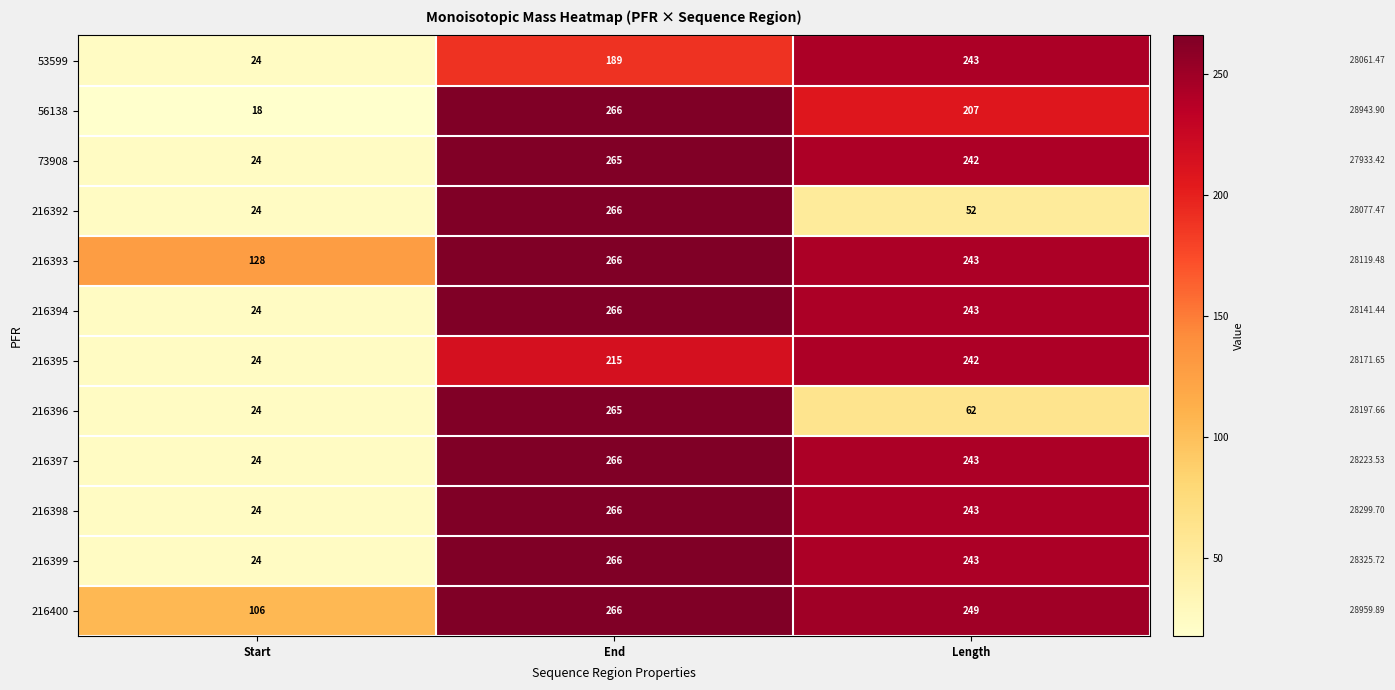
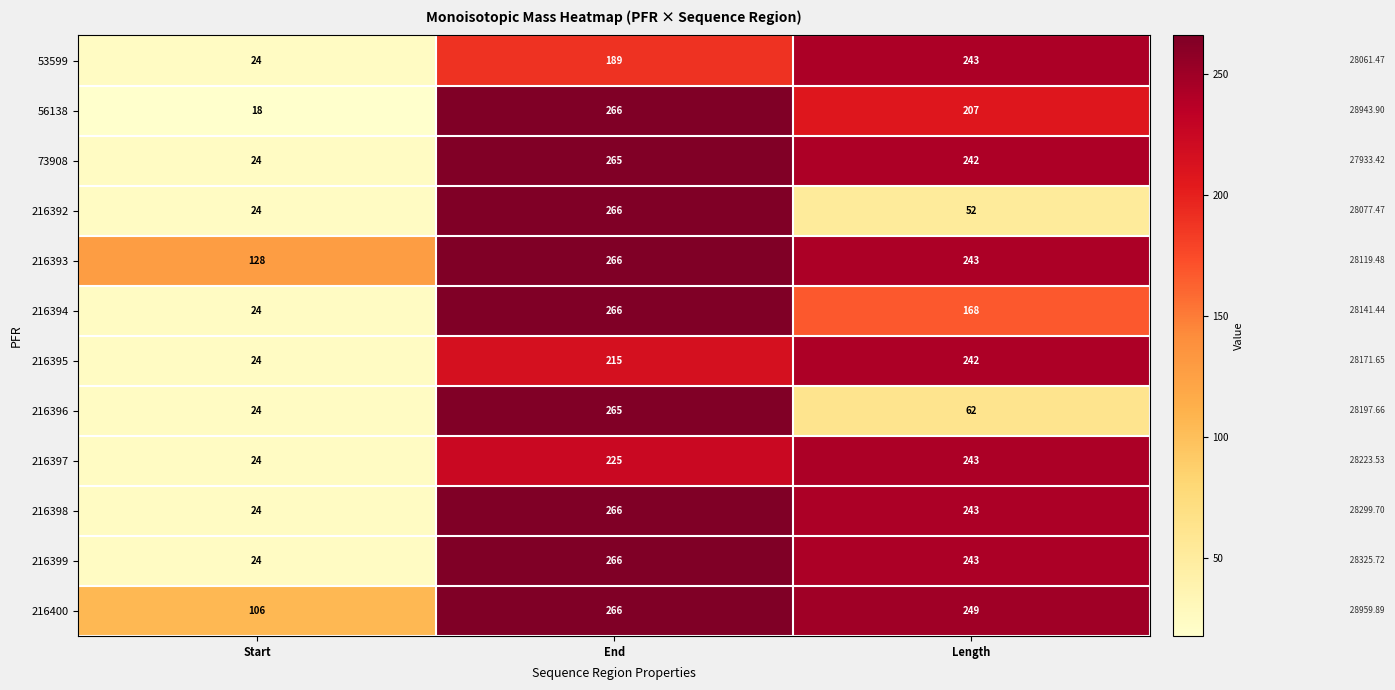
  {
    "53599": {
      "Start": 24,
      "End": 189,
      "Length": 243
    },
    "56138": {
      "Start": 18,
      "End": 266,
      "Length": 207
    },
    "73908": {
      "Start": 24,
      "End": 265,
      "Length": 242
    },
    "216392": {
      "Start": 24,
      "End": 266,
      "Length": 52
    },
    "216393": {
      "Start": 128,
      "End": 266,
      "Length": 243
    },
    "216394": {
      "Start": 24,
      "End": 266,
-     "Length": 243
+     "Length": 168
    },
    "216395": {
      "Start": 24,
      "End": 215,
      "Length": 242
    },
    "216396": {
      "Start": 24,
      "End": 265,
      "Length": 62
    },
    "216397": {
      "Start": 24,
-     "End": 266,
+     "End": 225,
      "Length": 243
    },
    "216398": {
      "Start": 24,
      "End": 266,
      "Length": 243
    },
    "216399": {
      "Start": 24,
      "End": 266,
      "Length": 243
    },
    "216400": {
      "Start": 106,
      "End": 266,
      "Length": 249
    }
  }
